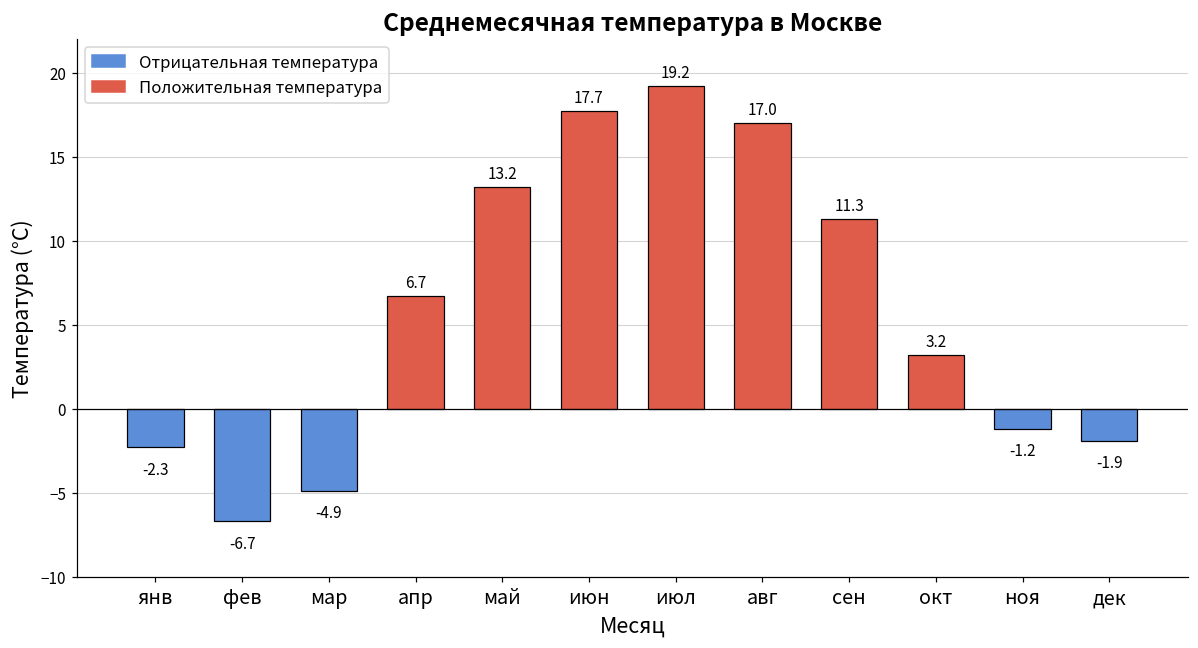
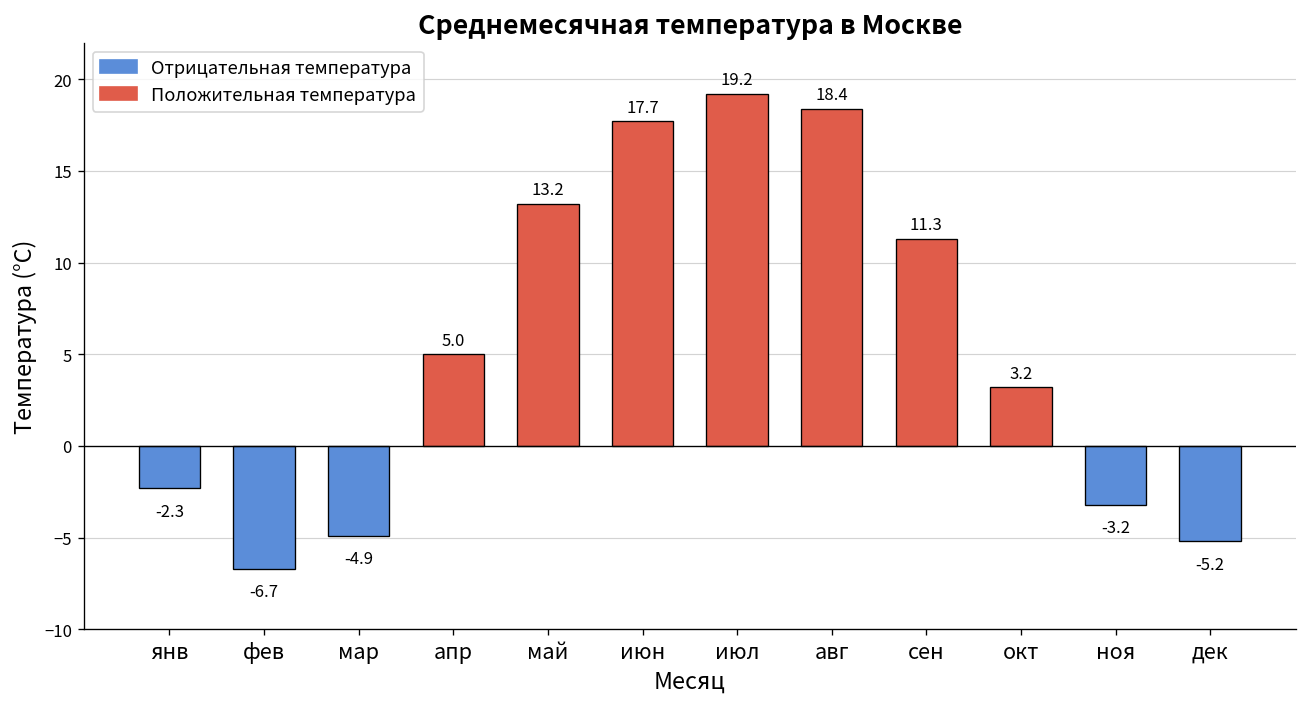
  {
    "янв": -2.3,
    "фев": -6.7,
    "мар": -4.9,
-   "апр": 6.7,
+   "апр": 5.0,
    "май": 13.2,
    "июн": 17.7,
    "июл": 19.2,
-   "авг": 17.0,
+   "авг": 18.4,
    "сен": 11.3,
    "окт": 3.2,
-   "ноя": -1.2,
-   "дек": -1.9
+   "ноя": -3.2,
+   "дек": -5.2
  }
